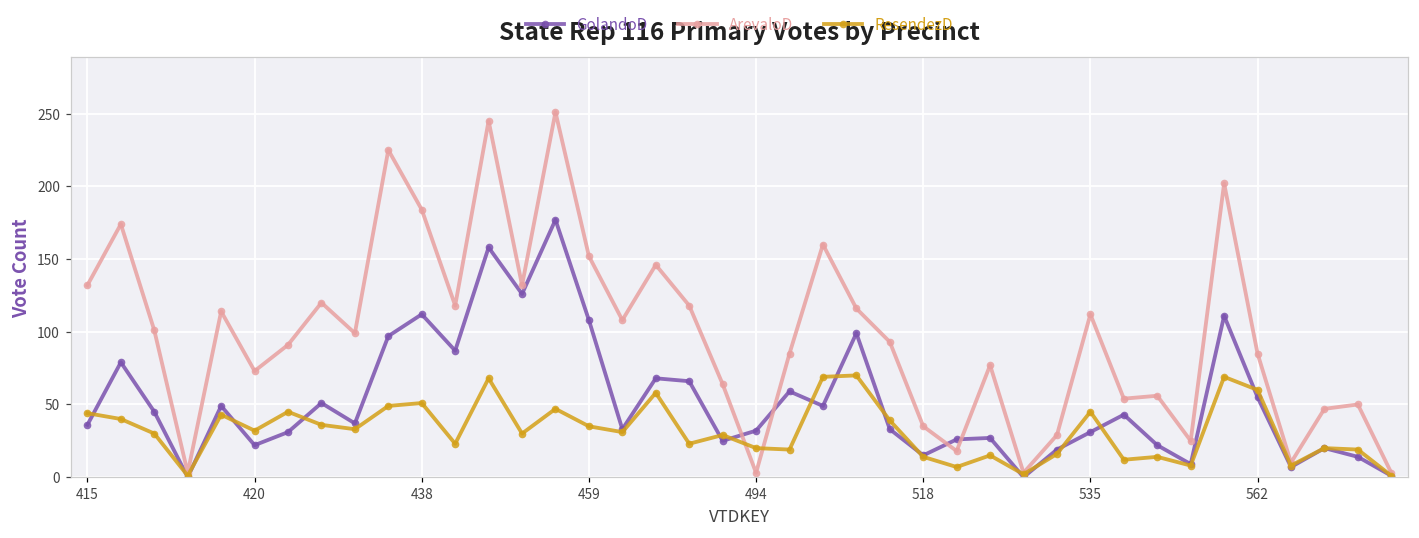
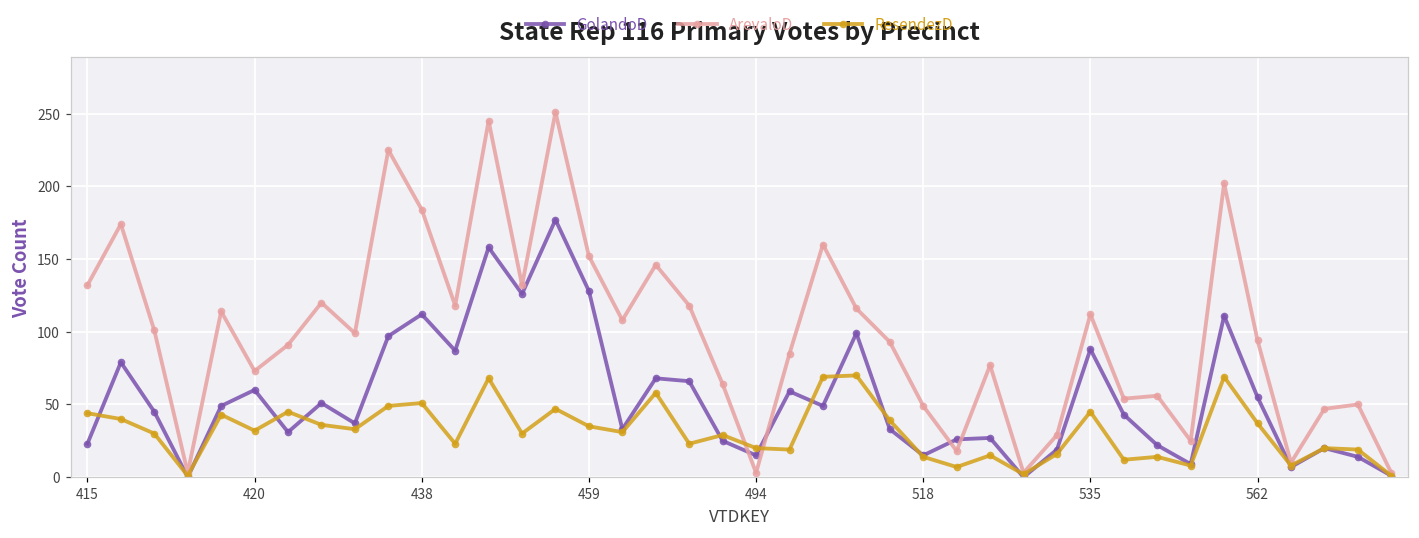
  {
    "GolandoD": {
-     "415": 36,
-     "420": 22,
+     "415": 23,
+     "420": 60,
      "438": 112,
-     "459": 108,
-     "494": 32,
-     "535": 31,
+     "459": 128,
+     "494": 15,
+     "535": 88,
      "562": 55
    },
    "ArevaloD": {
      "415": 132,
      "420": 73,
      "438": 184,
      "459": 152,
      "494": 3,
-     "518": 35,
+     "518": 49,
      "535": 112,
-     "562": 85
+     "562": 94
    },
    "ResendezD": {
      "415": 44,
      "420": 32,
      "438": 51,
      "459": 35,
      "494": 20,
      "535": 45,
-     "562": 60
+     "562": 37
    }
  }
